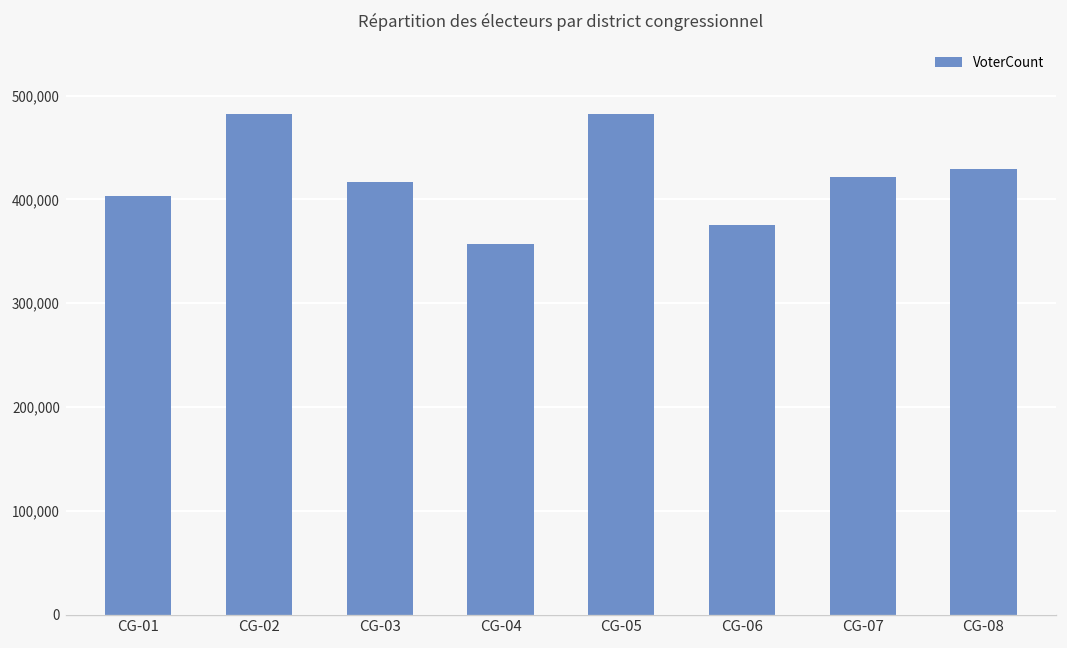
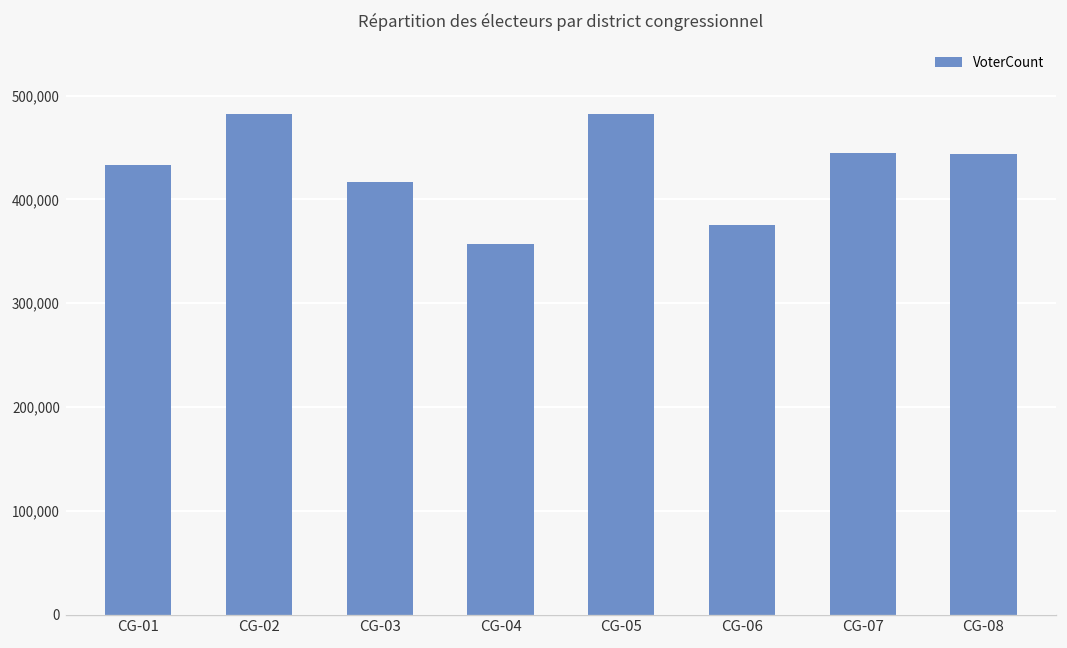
  {
-   "CG-01": "400,000",
+   "CG-01": "430,000",
    "CG-02": "480,000",
    "CG-03": "420,000",
    "CG-04": "360,000",
    "CG-05": "480,000",
    "CG-06": "380,000",
-   "CG-07": "420,000",
-   "CG-08": "430,000"
+   "CG-07": "440,000",
+   "CG-08": "440,000"
  }
